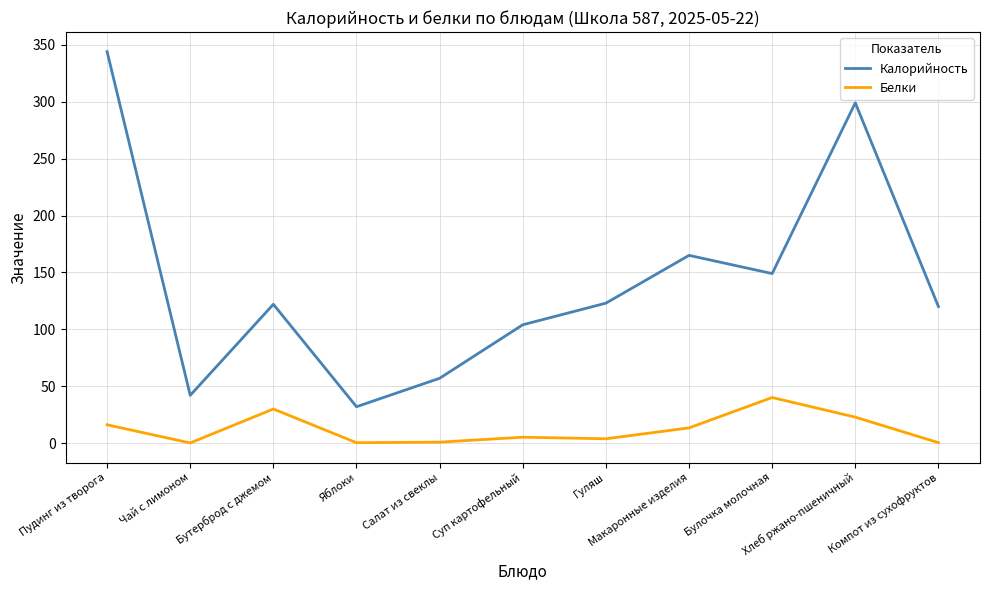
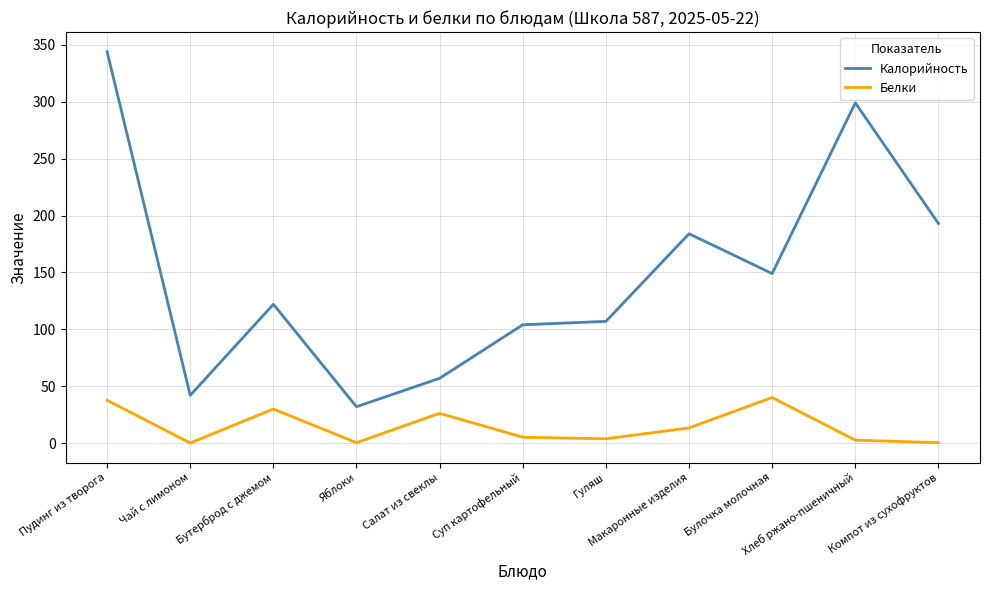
  {
    "Калорийность": {
      "Пудинг из творога": 344,
      "Чай с лимоном": 42,
      "Бутерброд с джемом": 122,
      "Яблоки": 32,
      "Салат из свеклы": 57,
      "Суп картофельный": 104,
-     "Гуляш": 123,
-     "Макаронные изделия": 165,
+     "Гуляш": 107,
+     "Макаронные изделия": 184,
      "Булочка молочная": 149,
      "Хлеб ржано-пшеничный": 299,
-     "Компот из сухофруктов": 120
+     "Компот из сухофруктов": 193
    },
    "Белки": {
-     "Пудинг из творога": 16,
+     "Пудинг из творога": 38,
      "Чай с лимоном": 0,
      "Бутерброд с джемом": 30,
      "Яблоки": 0,
-     "Салат из свеклы": 1,
+     "Салат из свеклы": 26,
      "Суп картофельный": 5,
      "Гуляш": 4,
      "Макаронные изделия": 13,
      "Булочка молочная": 40,
-     "Хлеб ржано-пшеничный": 23,
+     "Хлеб ржано-пшеничный": 3,
      "Компот из сухофруктов": 0
    }
  }
